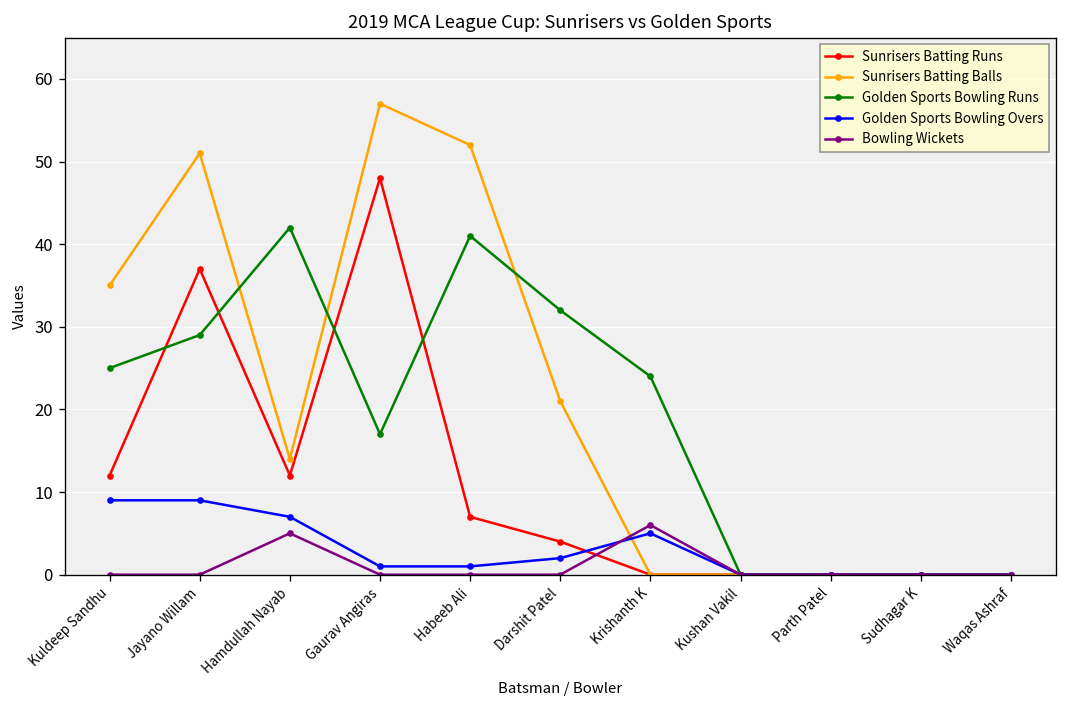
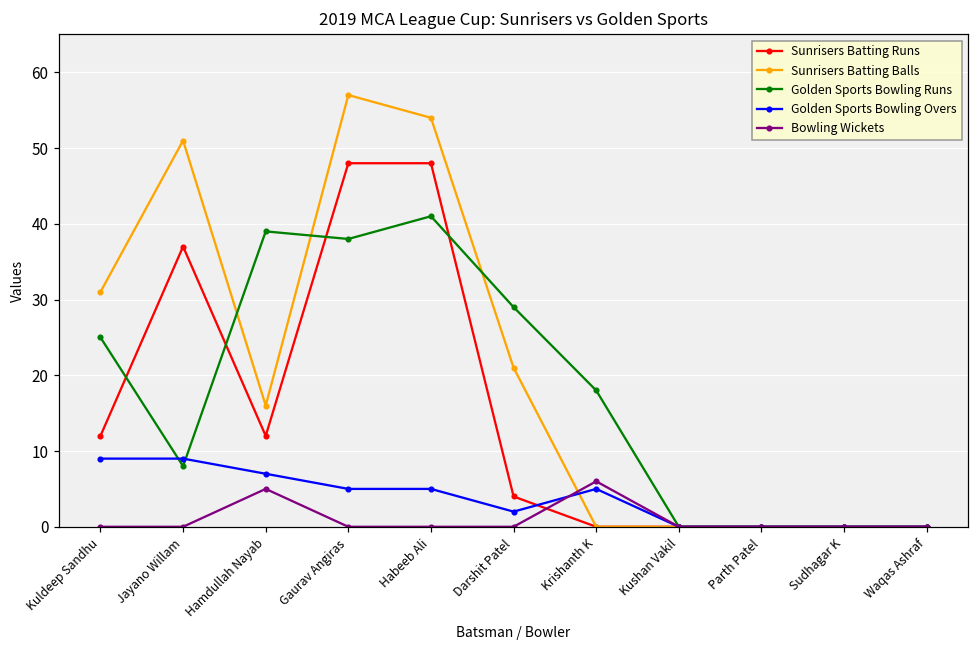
  {
    "Sunrisers Batting Runs": {
      "Kuldeep Sandhu": 12,
      "Jayano Willam": 37,
      "Hamdullah Nayab": 12,
      "Gaurav Angiras": 48,
-     "Habeeb Ali": 7,
+     "Habeeb Ali": 48,
      "Darshit Patel": 4
    },
    "Sunrisers Batting Balls": {
-     "Kuldeep Sandhu": 35,
+     "Kuldeep Sandhu": 31,
      "Jayano Willam": 51,
-     "Hamdullah Nayab": 14,
+     "Hamdullah Nayab": 16,
      "Gaurav Angiras": 57,
-     "Habeeb Ali": 52,
+     "Habeeb Ali": 54,
      "Darshit Patel": 21
    },
    "Golden Sports Bowling Runs": {
      "Kuldeep Sandhu": 25,
-     "Jayano Willam": 29,
-     "Hamdullah Nayab": 42,
-     "Gaurav Angiras": 17,
+     "Jayano Willam": 8,
+     "Hamdullah Nayab": 39,
+     "Gaurav Angiras": 38,
      "Habeeb Ali": 41,
-     "Darshit Patel": 32,
-     "Krishanth K": 24
+     "Darshit Patel": 29,
+     "Krishanth K": 18
    },
    "Golden Sports Bowling Overs": {
      "Kuldeep Sandhu": 9,
      "Jayano Willam": 9,
      "Hamdullah Nayab": 7,
-     "Gaurav Angiras": 1,
-     "Habeeb Ali": 1,
+     "Gaurav Angiras": 5,
+     "Habeeb Ali": 5,
      "Darshit Patel": 2,
      "Krishanth K": 5
    },
    "Bowling Wickets": {
      "Kuldeep Sandhu": 0,
      "Jayano Willam": 0,
      "Hamdullah Nayab": 5,
      "Gaurav Angiras": 0,
      "Habeeb Ali": 0,
      "Darshit Patel": 0,
      "Krishanth K": 6
    }
  }
